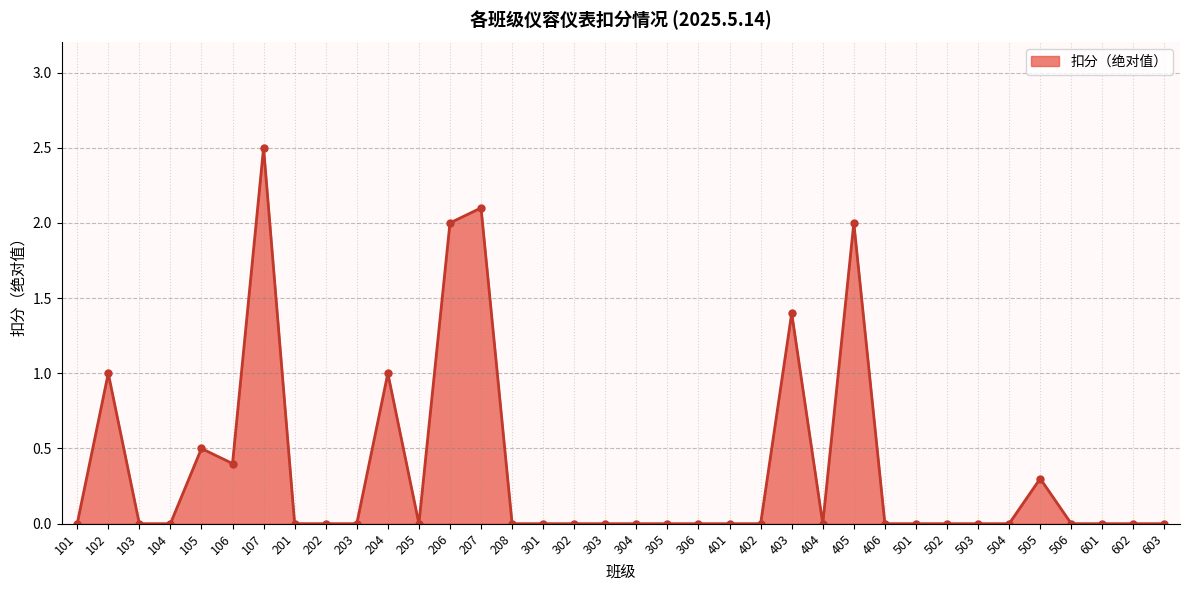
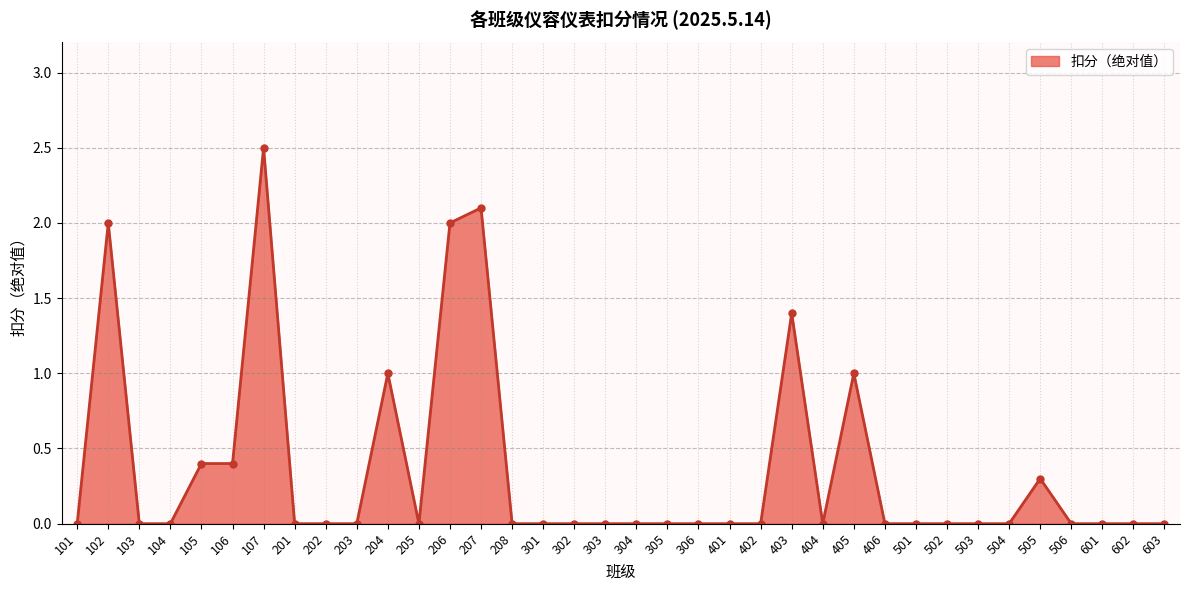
  {
    "101": 0.00,
-   "102": 1.00,
+   "102": 2.00,
    "103": 0.00,
    "104": 0.00,
-   "105": 0.50,
+   "105": 0.40,
    "106": 0.40,
    "107": 2.50,
    "201": 0.00,
    "202": 0.00,
    "203": 0.00,
    "204": 1.00,
    "205": 0.00,
    "206": 2.00,
    "207": 2.10,
    "208": 0.00,
    "301": 0.00,
    "302": 0.00,
    "303": 0.00,
    "304": 0.00,
    "305": 0.00,
    "306": 0.00,
    "401": 0.00,
    "402": 0.00,
    "403": 1.40,
    "404": 0.00,
-   "405": 2.00,
+   "405": 1.00,
    "406": 0.00,
    "501": 0.00,
    "502": 0.00,
    "503": 0.00,
    "504": 0.00,
    "505": 0.30,
    "506": 0.00,
    "601": 0.00,
    "602": 0.00,
    "603": 0.00
  }
